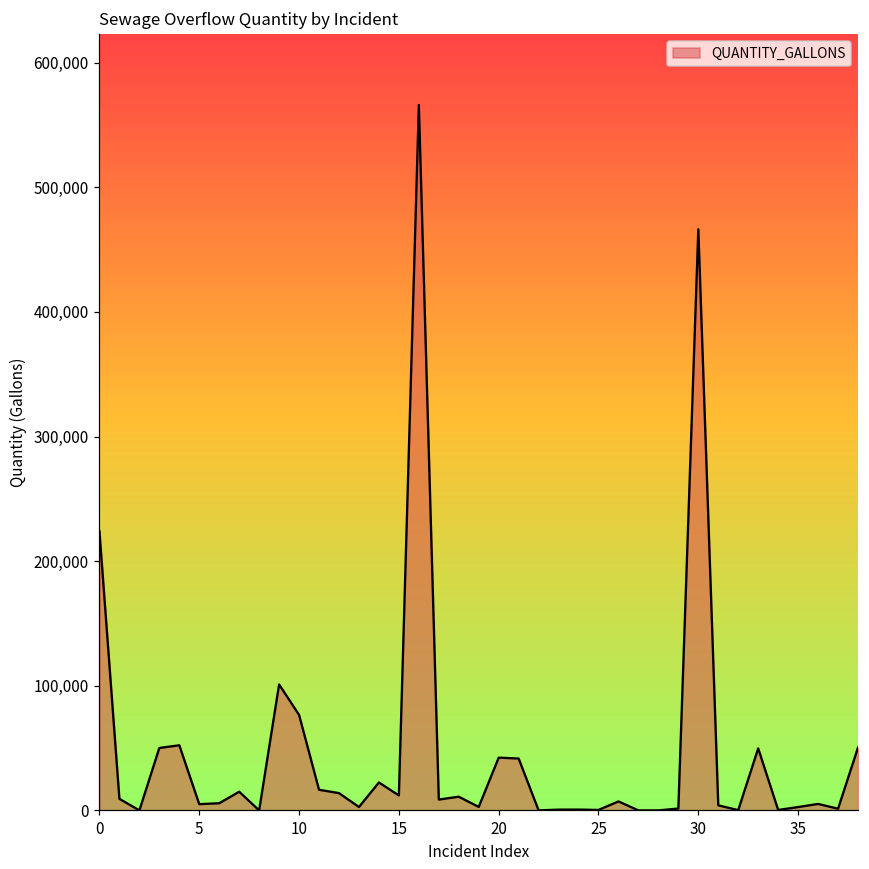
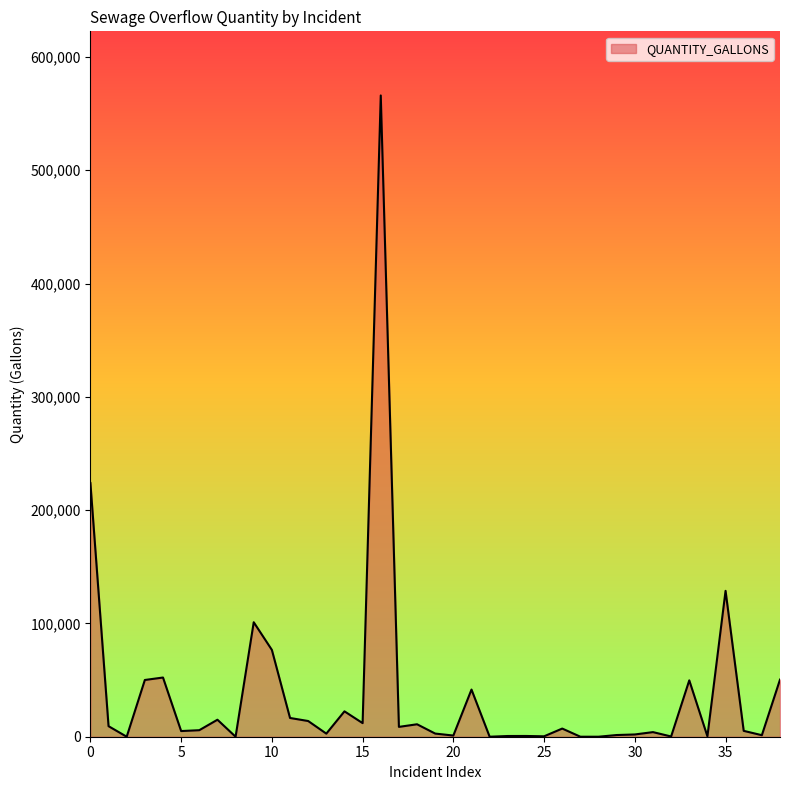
  {
    "0": "224,000",
    "5": "5,000",
    "10": "77,000",
    "15": "12,000",
-   "20": "42,000",
+   "20": "1,000",
    "25": "0",
-   "30": "466,000",
-   "35": "3,000"
+   "30": "2,000",
+   "35": "129,000"
  }
